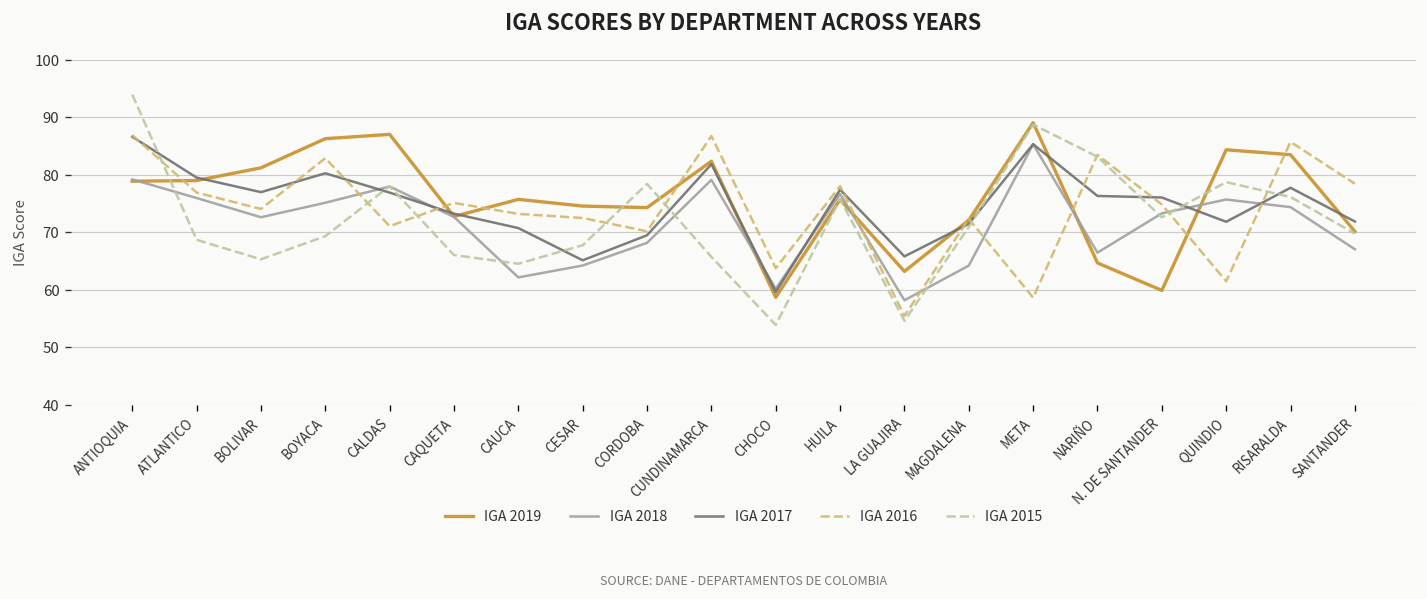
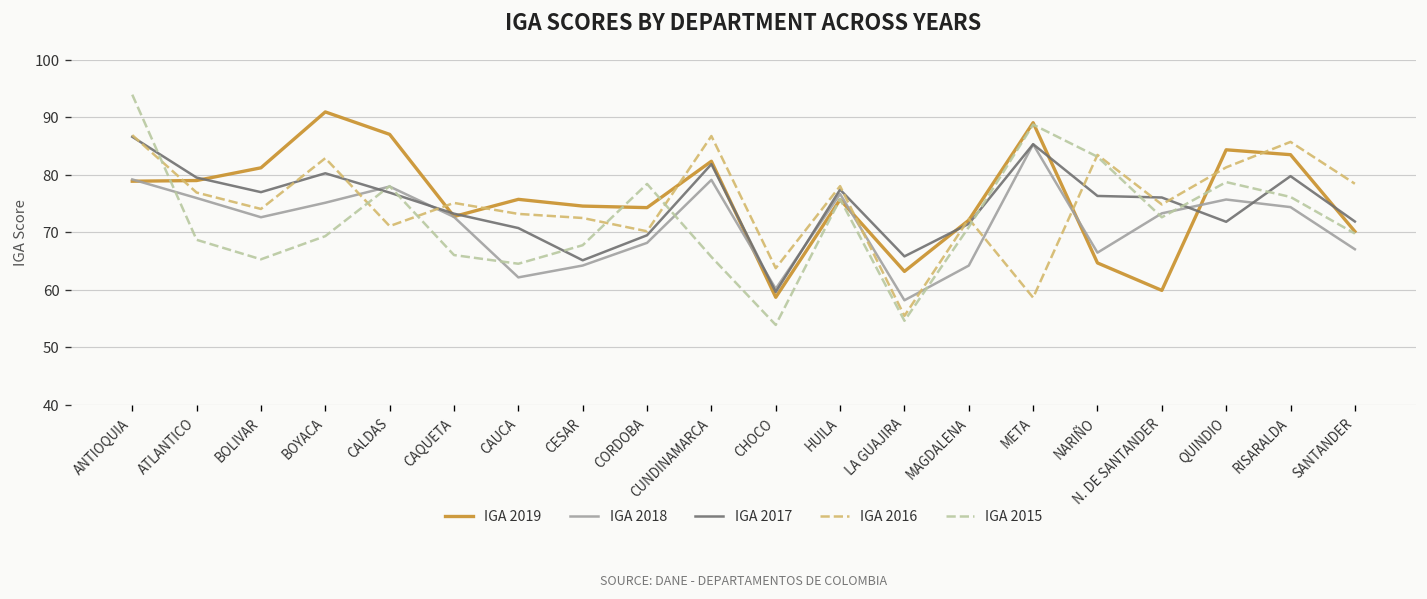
  {
    "IGA 2019": {
      "BOLIVAR": 81,
-     "BOYACA": 86,
+     "BOYACA": 91,
      "CALDAS": 87,
      "CAUCA": 76,
      "CESAR": 75,
      "CORDOBA": 74,
      "CHOCO": 59,
      "LA GUAJIRA": 63,
      "NARIÑO": 65,
      "N. DE SANTANDER": 60,
      "QUINDIO": 84,
      "RISARALDA": 84
    },
    "IGA 2017": {
      "BOLIVAR": 77,
      "BOYACA": 80,
      "CALDAS": 77,
      "CAUCA": 71,
      "CESAR": 65,
      "CORDOBA": 70,
      "CHOCO": 60,
      "HUILA": 77,
      "LA GUAJIRA": 66,
      "MAGDALENA": 71,
      "NARIÑO": 76,
      "N. DE SANTANDER": 76,
      "QUINDIO": 72,
-     "RISARALDA": 78,
+     "RISARALDA": 80,
      "SANTANDER": 72
    },
    "IGA 2016": {
      "ATLANTICO": 77,
      "BOLIVAR": 74,
      "BOYACA": 83,
      "CALDAS": 71,
      "CAQUETA": 75,
      "CAUCA": 73,
      "CESAR": 73,
      "CORDOBA": 70,
      "CUNDINAMARCA": 87,
      "CHOCO": 64,
      "HUILA": 78,
      "LA GUAJIRA": 55,
      "META": 59,
      "N. DE SANTANDER": 75,
-     "QUINDIO": 62,
+     "QUINDIO": 81,
      "RISARALDA": 86,
      "SANTANDER": 78
    }
  }
